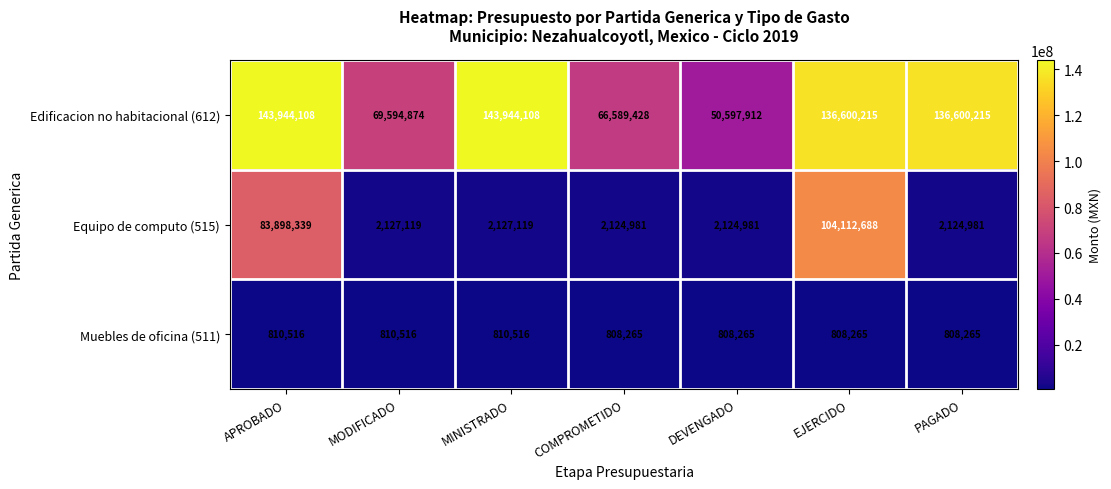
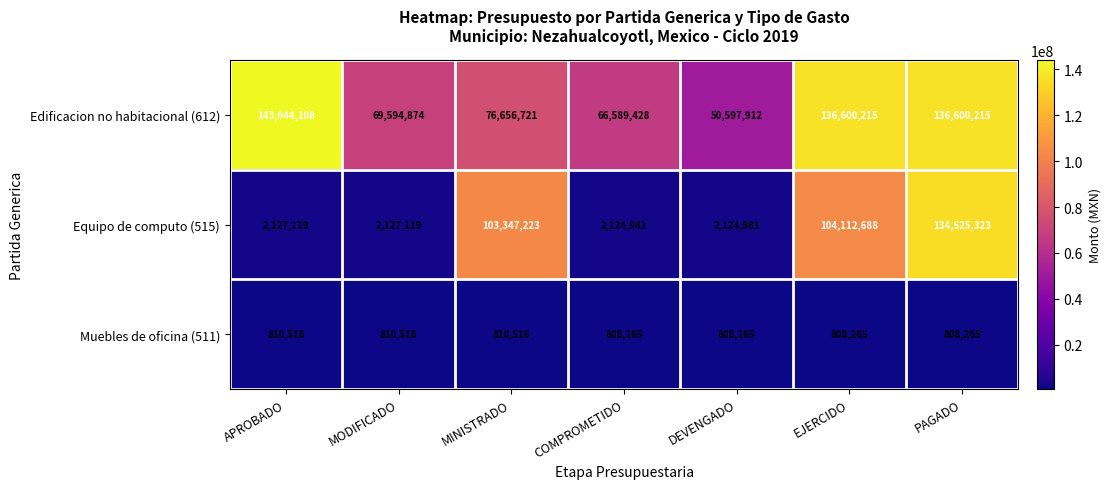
  {
    "Edificacion no habitacional (612)": {
      "APROBADO": "143,944,108",
      "MODIFICADO": "69,594,874",
-     "MINISTRADO": "143,944,108",
+     "MINISTRADO": "76,656,721",
      "COMPROMETIDO": "66,589,428",
      "DEVENGADO": "50,597,912",
      "EJERCIDO": "136,600,215",
      "PAGADO": "136,600,215"
    },
    "Equipo de computo (515)": {
-     "APROBADO": "83,898,339",
+     "APROBADO": "2,127,119",
      "MODIFICADO": "2,127,119",
-     "MINISTRADO": "2,127,119",
+     "MINISTRADO": "103,347,223",
      "COMPROMETIDO": "2,124,981",
      "DEVENGADO": "2,124,981",
      "EJERCIDO": "104,112,688",
-     "PAGADO": "2,124,981"
+     "PAGADO": "134,525,323"
    },
    "Muebles de oficina (511)": {
      "APROBADO": "810,516",
      "MODIFICADO": "810,516",
      "MINISTRADO": "810,516",
      "COMPROMETIDO": "808,265",
      "DEVENGADO": "808,265",
      "EJERCIDO": "808,265",
      "PAGADO": "808,265"
    }
  }
